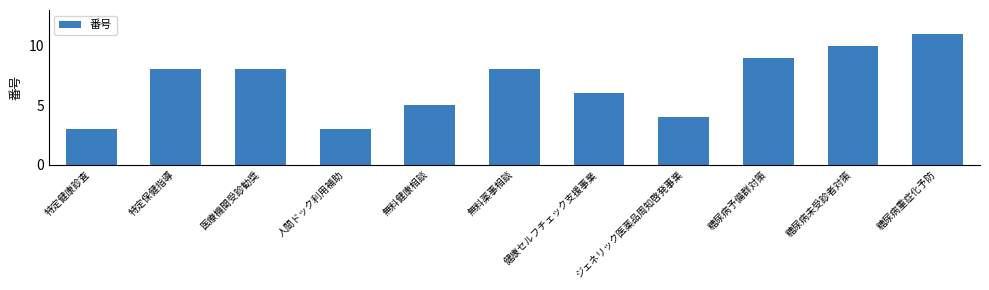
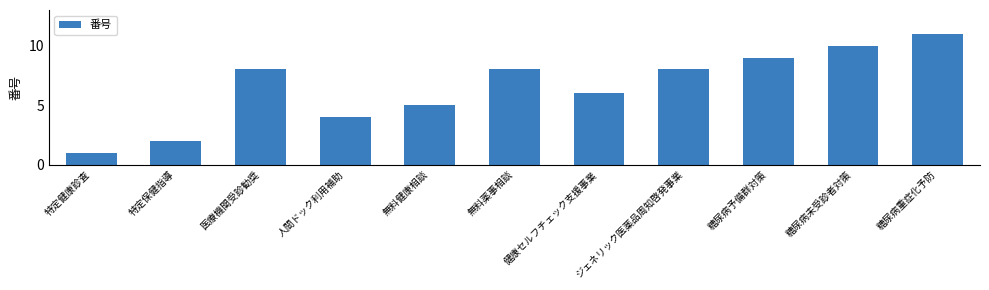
  {
-   "特定健康診査": 3,
-   "特定保健指導": 8,
+   "特定健康診査": 1,
+   "特定保健指導": 2,
    "医療機関受診勧奨": 8,
-   "人間ドック利用補助": 3,
+   "人間ドック利用補助": 4,
    "無料健康相談": 5,
    "無料薬事相談": 8,
    "健康セルフチェック支援事業": 6,
-   "ジェネリック医薬品周知啓発事業": 4,
+   "ジェネリック医薬品周知啓発事業": 8,
    "糖尿病予備群対策": 9,
    "糖尿病未受診者対策": 10,
    "糖尿病重症化予防": 11
  }
